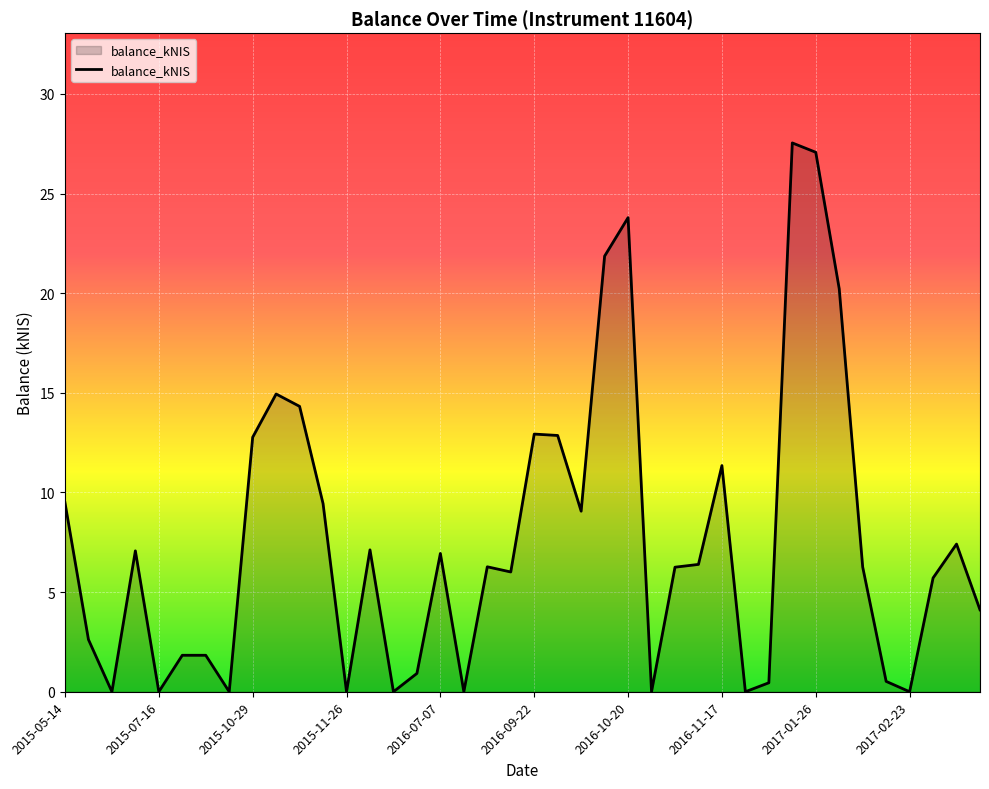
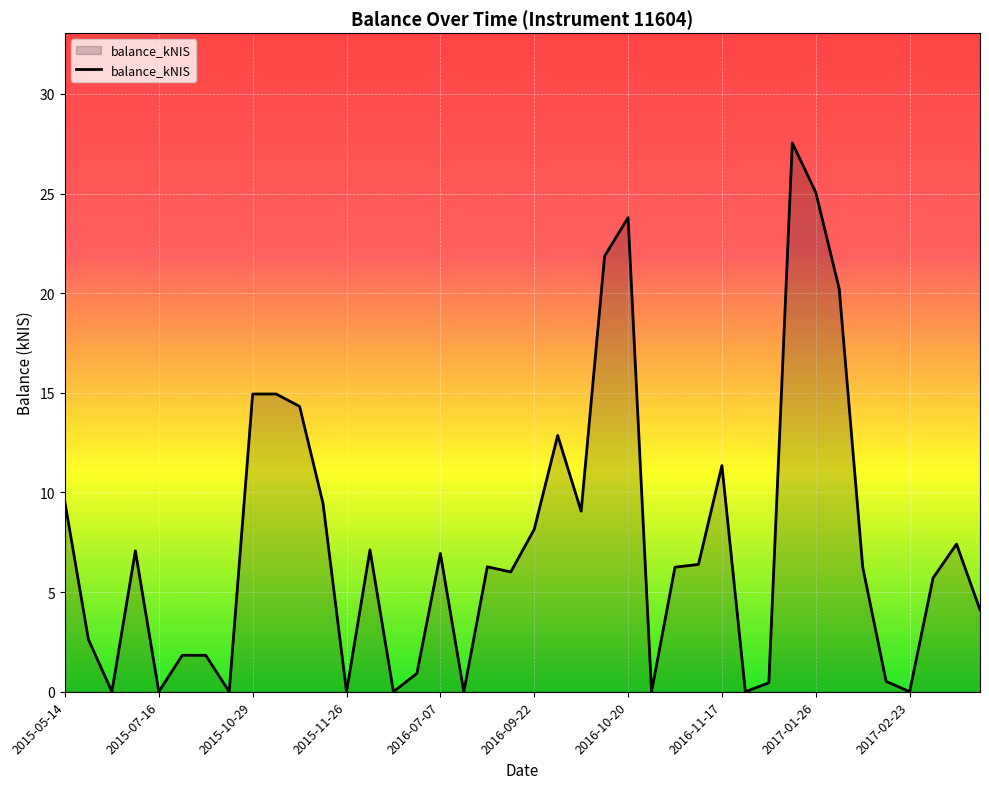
  {
    "2015-05-14": 9.5,
    "2015-07-16": 0.0,
-   "2015-10-29": 12.8,
+   "2015-10-29": 14.9,
    "2015-11-26": 0.0,
    "2016-07-07": 6.9,
-   "2016-09-22": 12.9,
+   "2016-09-22": 8.2,
    "2016-10-20": 23.8,
    "2016-11-17": 11.4,
-   "2017-01-26": 27.1,
+   "2017-01-26": 25.1,
    "2017-02-23": 0.0
  }
